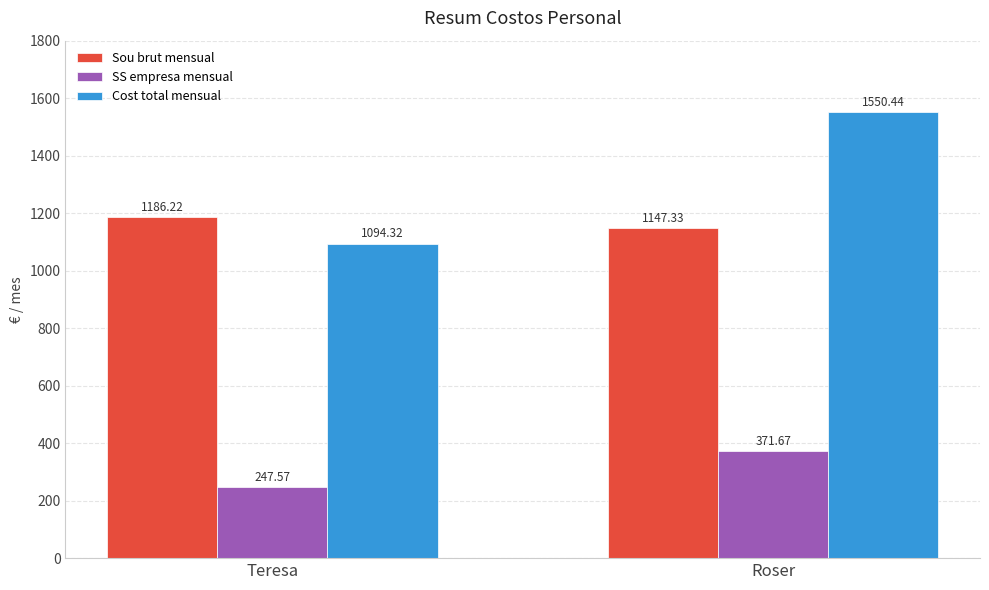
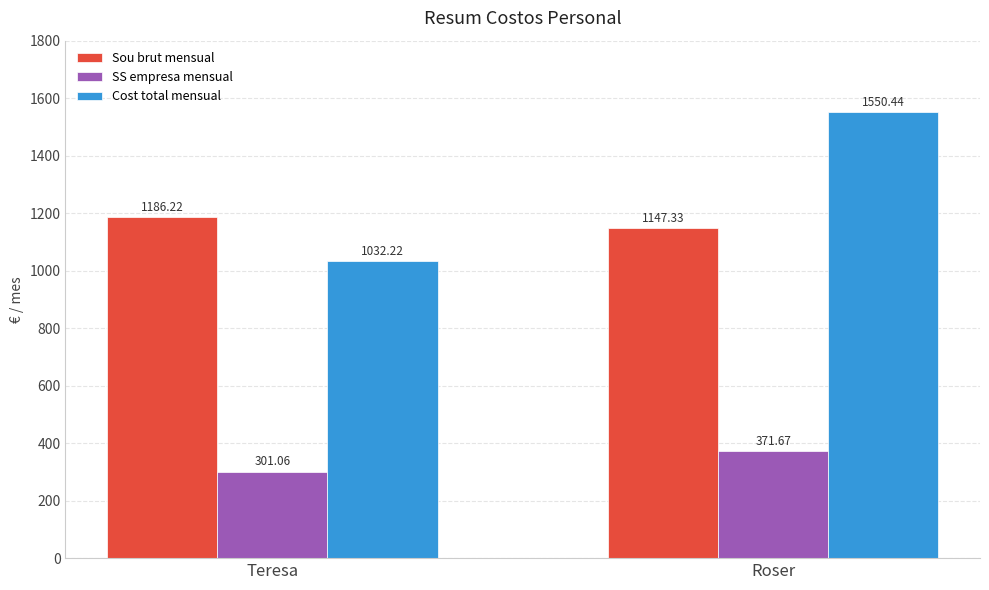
  {
    "Sou brut mensual": {
      "Teresa": 1186.22,
      "Roser": 1147.33
    },
    "SS empresa mensual": {
-     "Teresa": 247.57,
+     "Teresa": 301.06,
      "Roser": 371.67
    },
    "Cost total mensual": {
-     "Teresa": 1094.32,
+     "Teresa": 1032.22,
      "Roser": 1550.44
    }
  }
